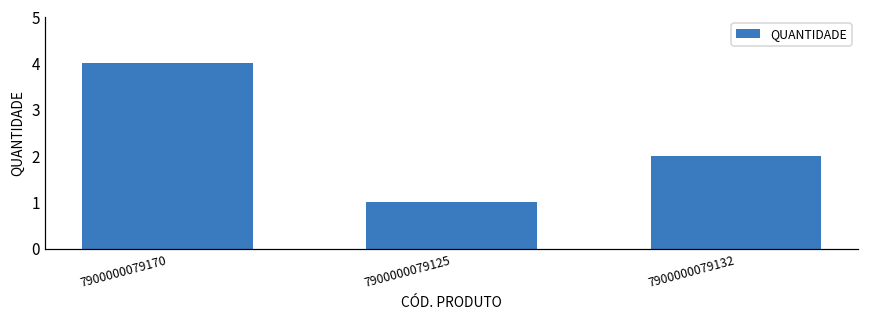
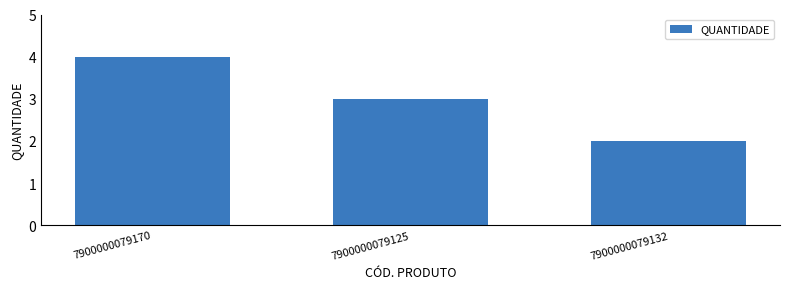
  {
    "7900000079170": 4,
-   "7900000079125": 1,
+   "7900000079125": 3,
    "7900000079132": 2
  }
